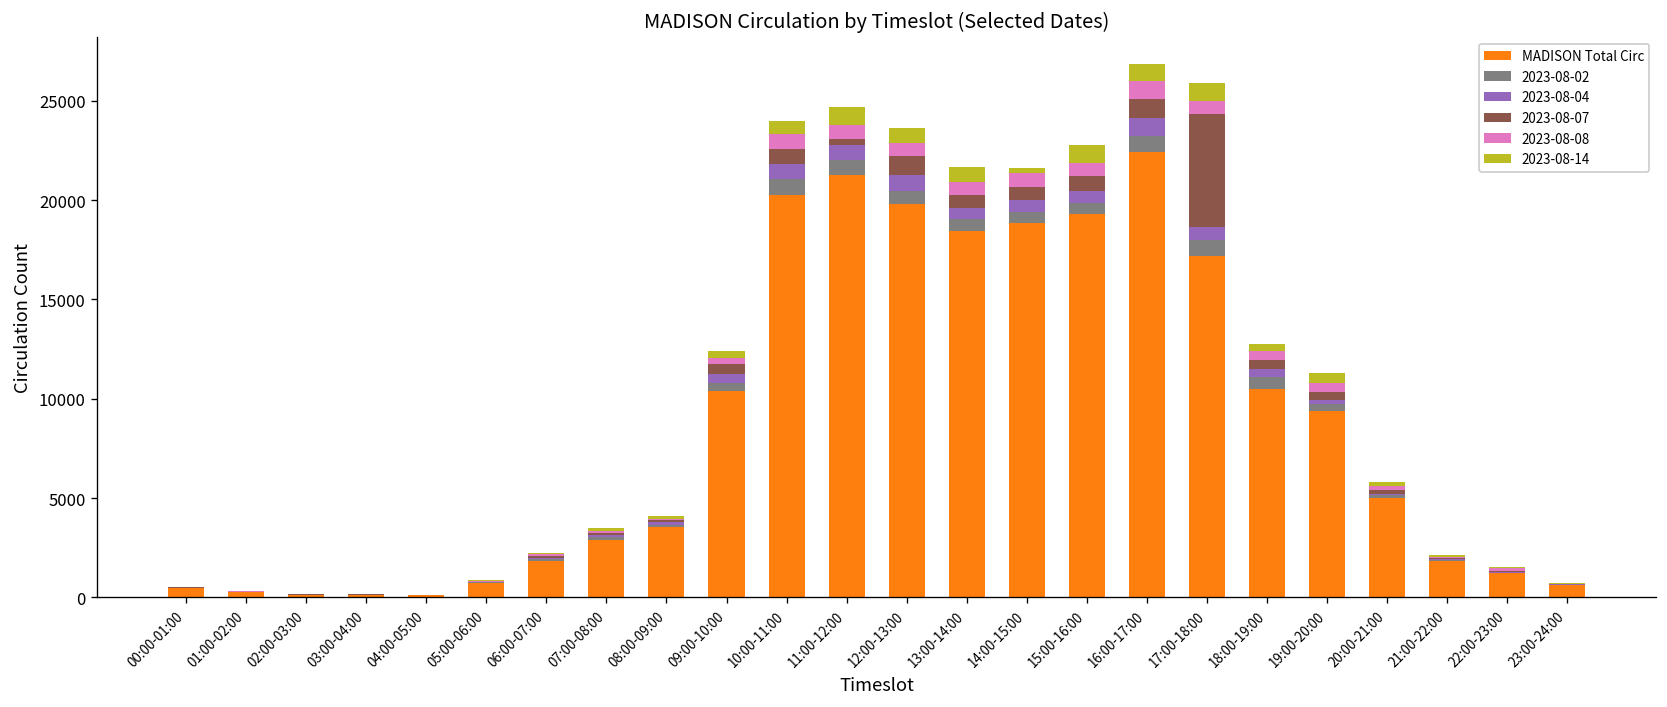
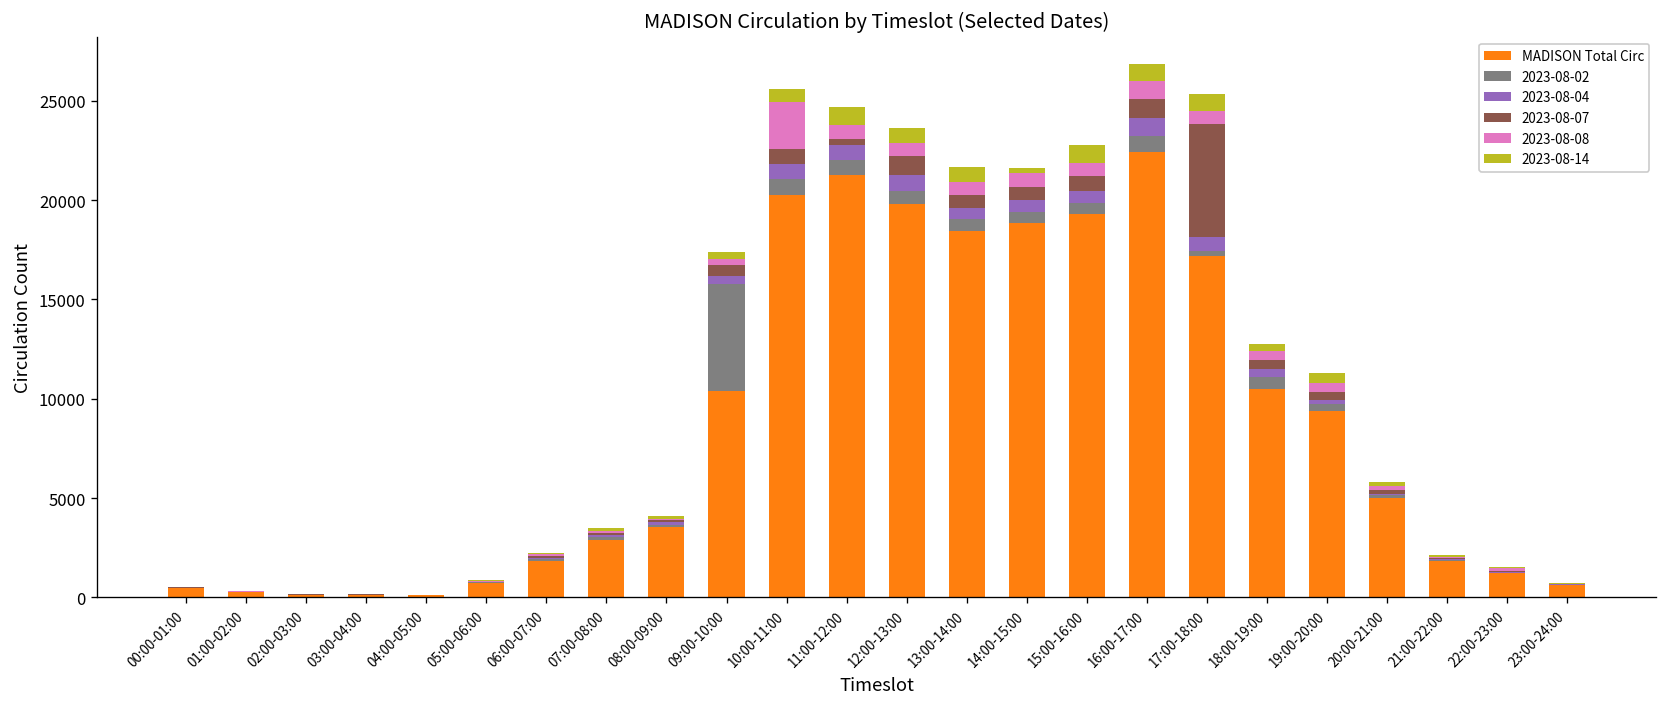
  {
    "MADISON Total Circ": {
      "00:00-01:00": 500,
      "01:00-02:00": 200,
      "05:00-06:00": 700,
      "06:00-07:00": 1800,
      "07:00-08:00": 2900,
      "08:00-09:00": 3500,
      "09:00-10:00": 10400,
      "10:00-11:00": 20300,
      "11:00-12:00": 21300,
      "12:00-13:00": 19800,
      "13:00-14:00": 18400,
      "14:00-15:00": 18800,
      "15:00-16:00": 19300,
      "16:00-17:00": 22400,
      "17:00-18:00": 17200,
      "18:00-19:00": 10500,
      "19:00-20:00": 9400,
      "20:00-21:00": 5000,
      "21:00-22:00": 1800,
      "22:00-23:00": 1200,
      "23:00-24:00": 600
    },
    "2023-08-02": {
      "07:00-08:00": 200,
-     "09:00-10:00": 400,
+     "09:00-10:00": 5400,
      "10:00-11:00": 800,
      "11:00-12:00": 700,
      "12:00-13:00": 600,
      "13:00-14:00": 600,
      "14:00-15:00": 600,
      "15:00-16:00": 600,
      "16:00-17:00": 800,
-     "17:00-18:00": 800,
+     "17:00-18:00": 300,
      "18:00-19:00": 600,
      "19:00-20:00": 400,
      "20:00-21:00": 200
    },
    "2023-08-04": {
      "09:00-10:00": 400,
      "10:00-11:00": 700,
      "11:00-12:00": 800,
      "12:00-13:00": 800,
      "13:00-14:00": 600,
      "14:00-15:00": 600,
      "15:00-16:00": 600,
      "16:00-17:00": 900,
      "17:00-18:00": 700,
      "18:00-19:00": 400,
      "19:00-20:00": 200
    },
    "2023-08-07": {
      "09:00-10:00": 500,
      "10:00-11:00": 800,
      "11:00-12:00": 300,
      "12:00-13:00": 900,
      "13:00-14:00": 700,
      "14:00-15:00": 600,
      "15:00-16:00": 700,
      "16:00-17:00": 900,
      "17:00-18:00": 5700,
      "18:00-19:00": 500,
      "19:00-20:00": 400,
      "20:00-21:00": 200
    },
    "2023-08-08": {
      "09:00-10:00": 300,
-     "10:00-11:00": 800,
+     "10:00-11:00": 2300,
      "11:00-12:00": 800,
      "12:00-13:00": 700,
      "13:00-14:00": 600,
      "14:00-15:00": 700,
      "15:00-16:00": 700,
      "16:00-17:00": 900,
      "17:00-18:00": 600,
      "18:00-19:00": 400,
      "19:00-20:00": 400,
      "20:00-21:00": 200
    },
    "2023-08-14": {
      "09:00-10:00": 400,
      "10:00-11:00": 700,
      "11:00-12:00": 900,
      "12:00-13:00": 700,
      "13:00-14:00": 800,
      "14:00-15:00": 300,
      "15:00-16:00": 900,
      "16:00-17:00": 900,
      "17:00-18:00": 900,
      "18:00-19:00": 300,
      "19:00-20:00": 500,
      "20:00-21:00": 200
    }
  }
